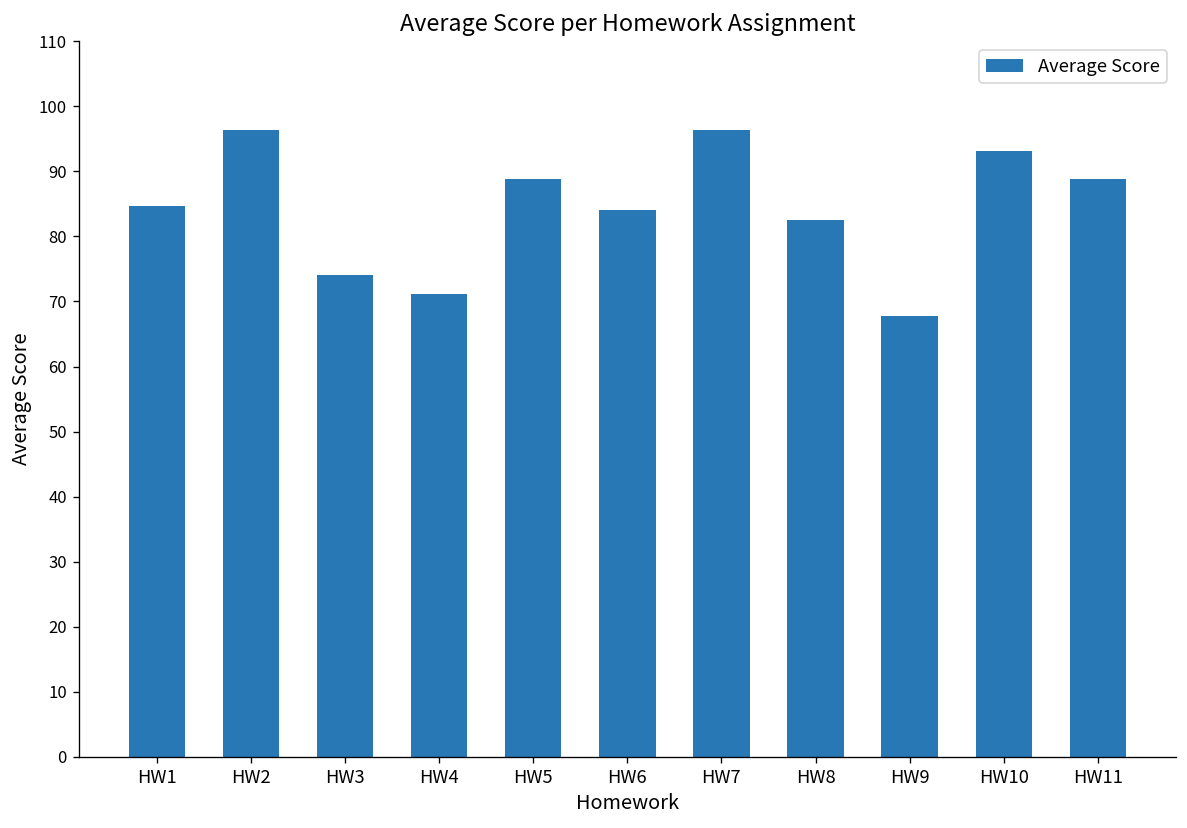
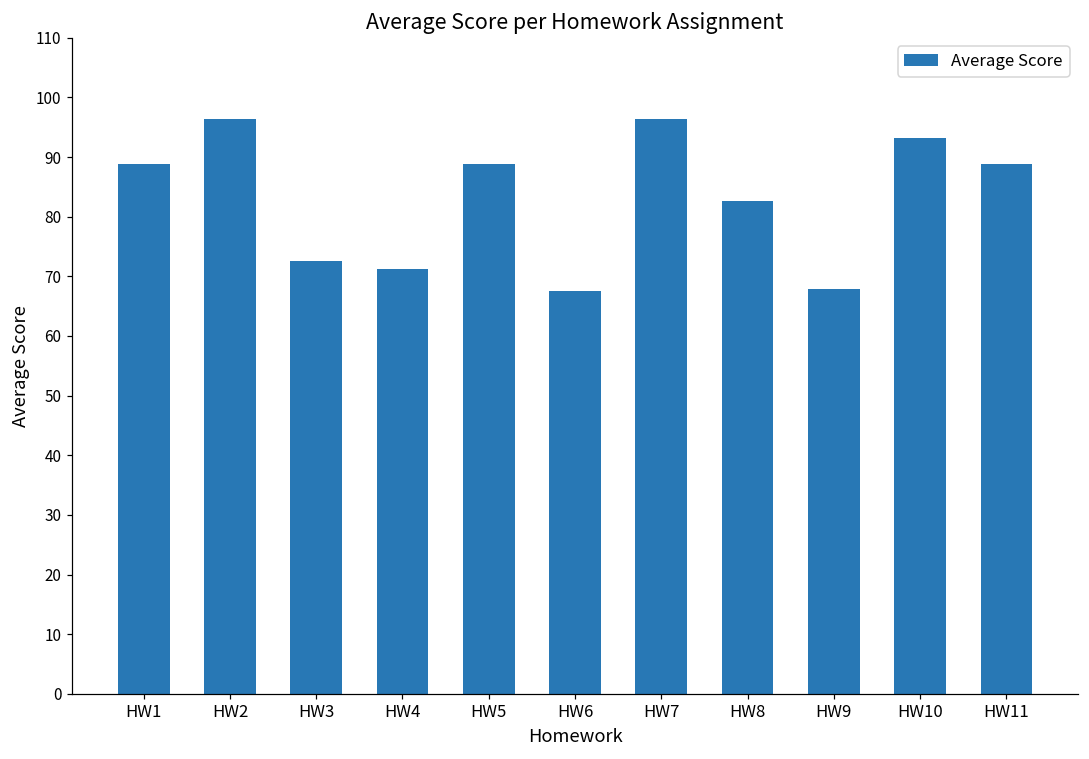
  {
-   "HW1": 85,
+   "HW1": 89,
    "HW2": 96,
-   "HW3": 74,
+   "HW3": 73,
    "HW4": 71,
    "HW5": 89,
-   "HW6": 84,
+   "HW6": 68,
    "HW7": 96,
    "HW8": 83,
    "HW9": 68,
    "HW10": 93,
    "HW11": 89
  }
